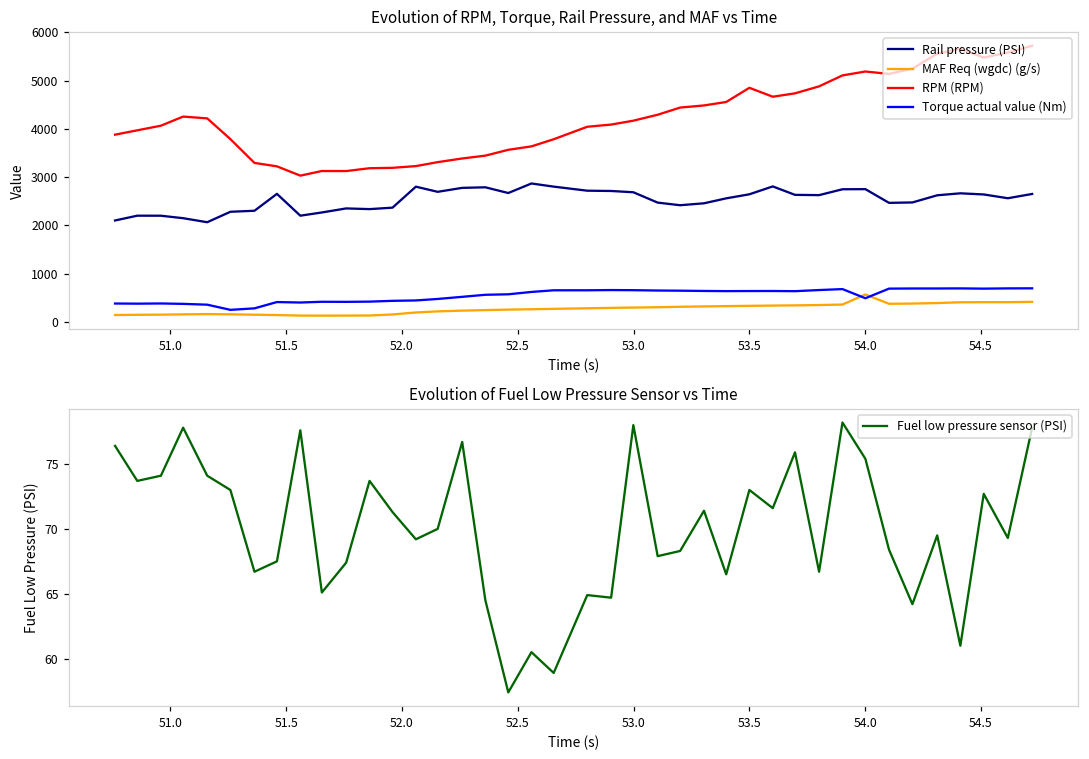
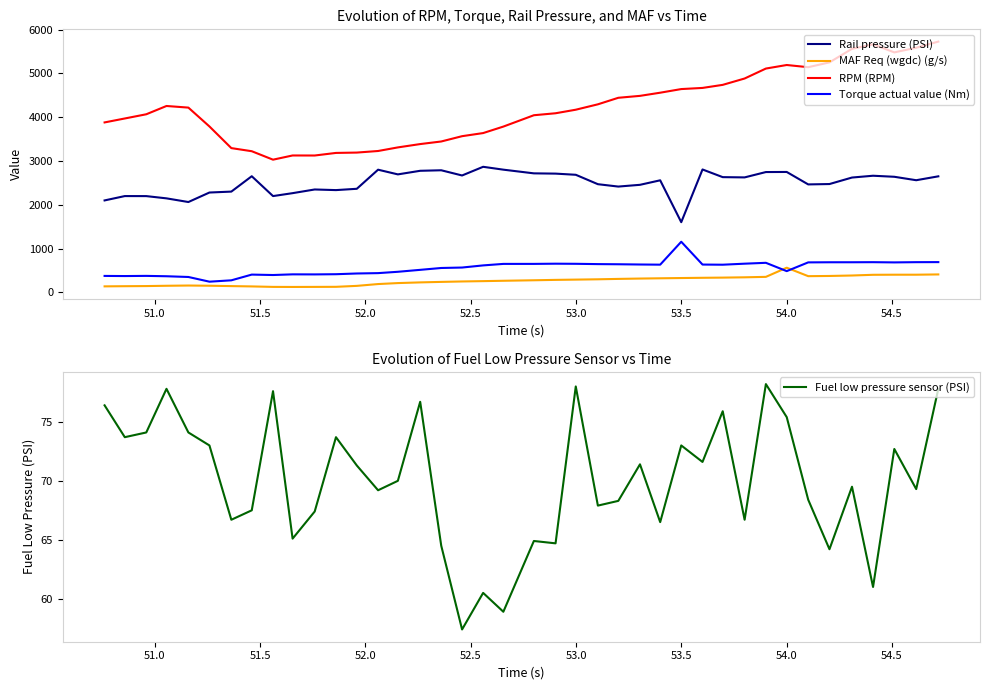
  {
    "Evolution of RPM, Torque, Rail Pressure, and MAF vs Time": {
      "Rail pressure (PSI)": {
        "53.0": 2700,
-       "53.5": 2600,
+       "53.5": 1600,
        "54.0": 2700
      },
      "MAF Req (wgdc) (g/s)": {
        "53.0": 300,
        "53.5": 300,
        "54.0": 600
      },
      "RPM (RPM)": {
        "53.0": 4200,
-       "53.5": 4900,
+       "53.5": 4600,
        "54.0": 5200
      },
      "Torque actual value (Nm)": {
        "53.0": 700,
-       "53.5": 600,
+       "53.5": 1200,
        "54.0": 500
      }
    },
    "Evolution of Fuel Low Pressure Sensor vs Time": {
      "53.0": 78.0,
      "53.5": 73.0,
      "54.0": 75.4
    }
  }
